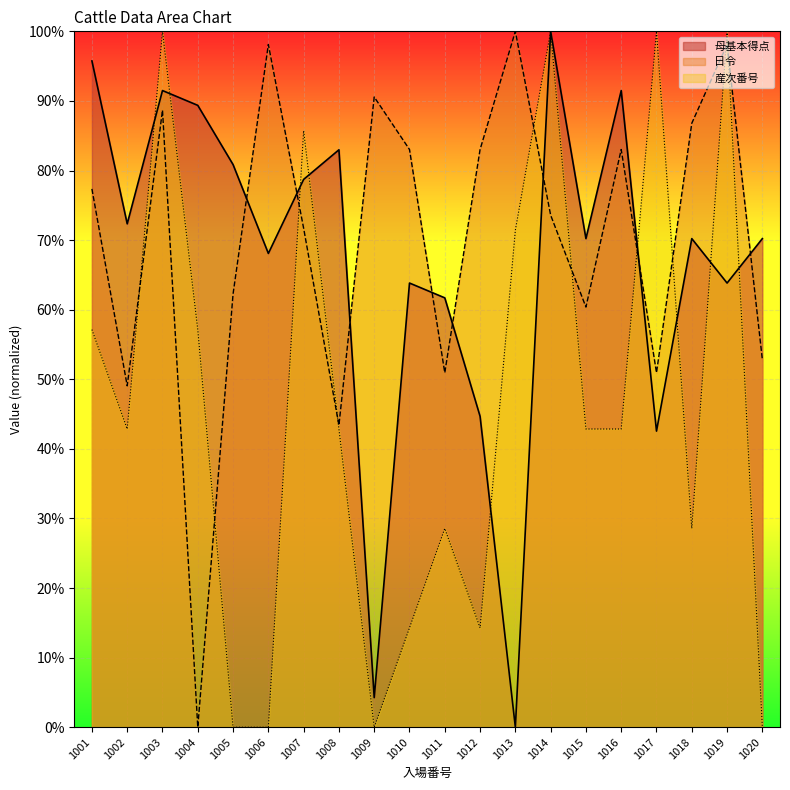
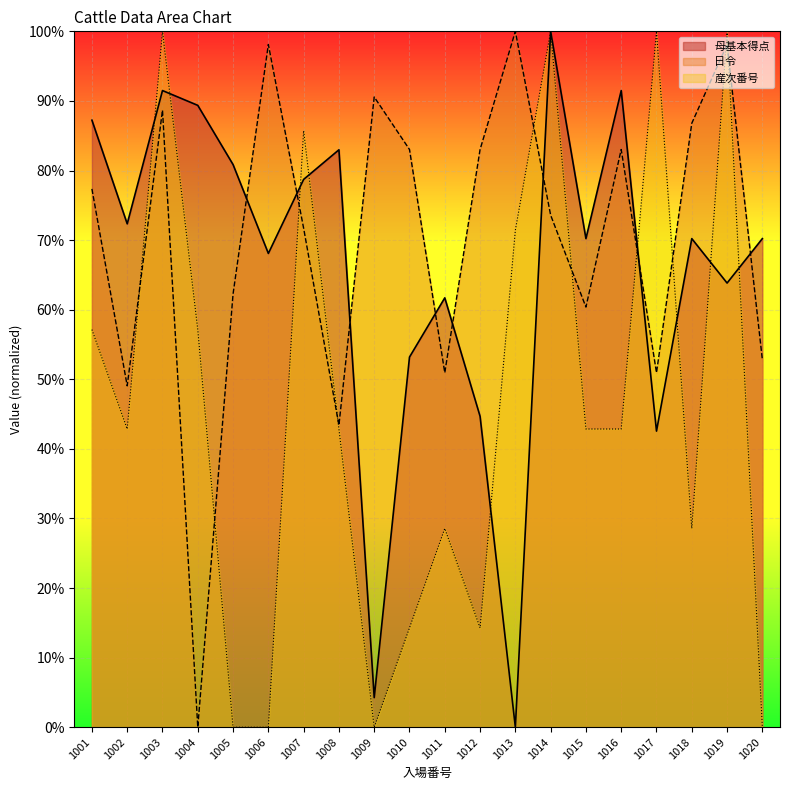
  {
    "母基本得点": {
-     "1001": "96%",
+     "1001": "87%",
      "1002": "72%",
      "1003": "91%",
      "1004": "89%",
      "1005": "81%",
      "1006": "68%",
      "1007": "79%",
      "1008": "83%",
      "1009": "4%",
-     "1010": "64%",
+     "1010": "53%",
      "1011": "62%",
      "1012": "45%",
      "1013": "0%",
      "1015": "70%",
      "1016": "91%",
      "1017": "43%",
      "1018": "70%",
      "1019": "64%",
      "1020": "70%"
    }
  }
